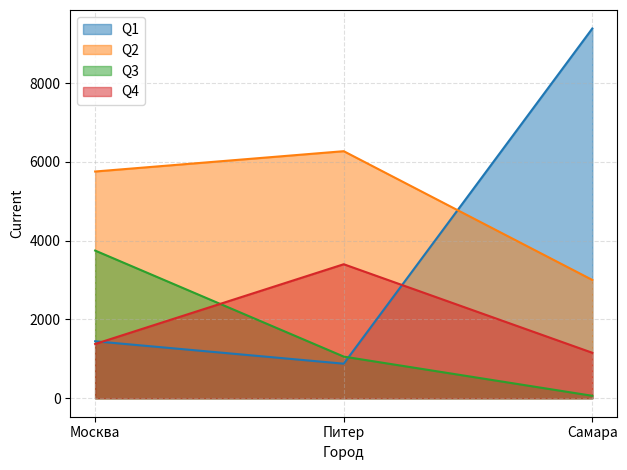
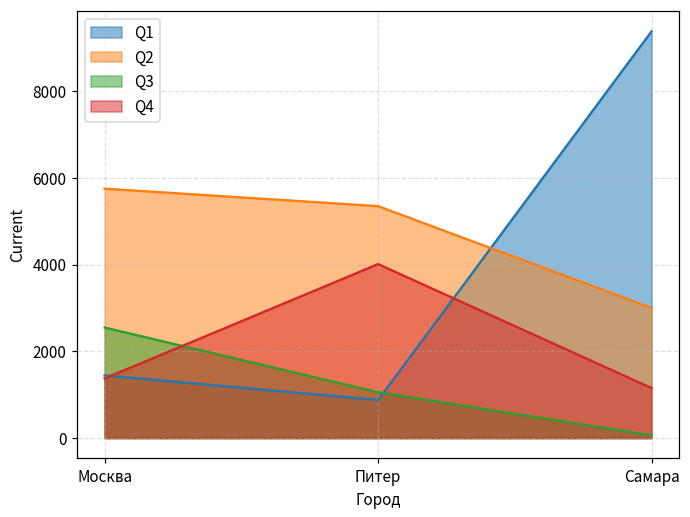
  {
    "Q1": {
      "Москва": 1400,
      "Питер": 900,
      "Самара": 9400
    },
    "Q2": {
      "Москва": 5800,
-     "Питер": 6300,
+     "Питер": 5400,
      "Самара": 3000
    },
    "Q3": {
-     "Москва": 3700,
+     "Москва": 2600,
      "Питер": 1100,
      "Самара": 100
    },
    "Q4": {
      "Москва": 1400,
-     "Питер": 3400,
+     "Питер": 4000,
      "Самара": 1200
    }
  }
